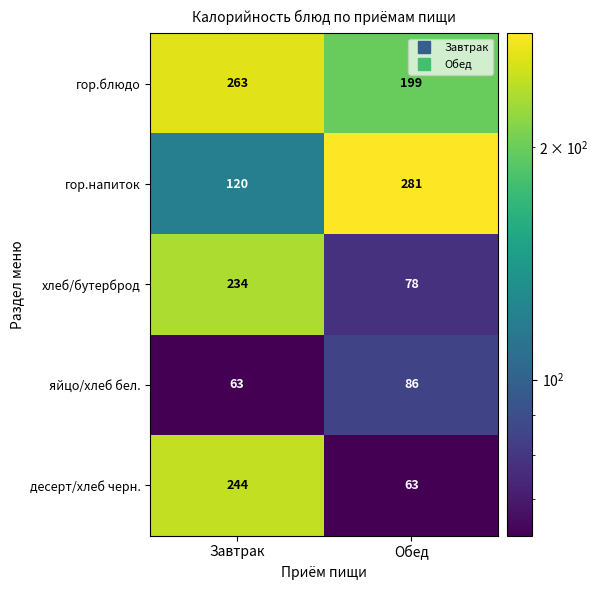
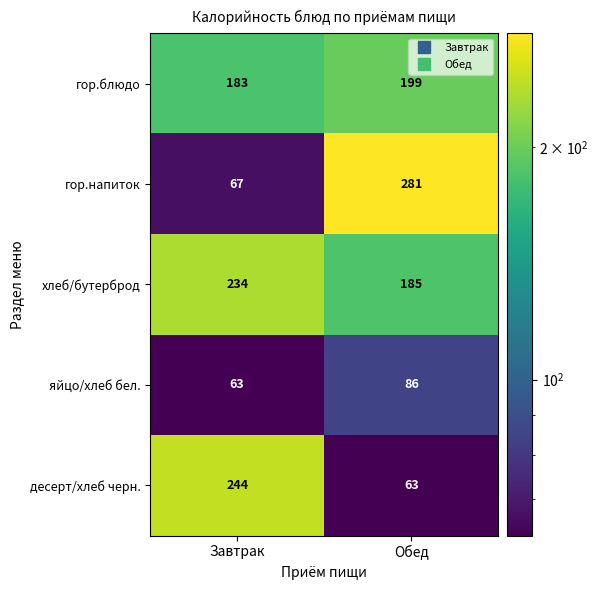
  {
    "гор.блюдо": {
-     "Завтрак": 263,
+     "Завтрак": 183,
      "Обед": 199
    },
    "гор.напиток": {
-     "Завтрак": 120,
+     "Завтрак": 67,
      "Обед": 281
    },
    "хлеб/бутерброд": {
      "Завтрак": 234,
-     "Обед": 78
+     "Обед": 185
    },
    "яйцо/хлеб бел.": {
      "Завтрак": 63,
      "Обед": 86
    },
    "десерт/хлеб черн.": {
      "Завтрак": 244,
      "Обед": 63
    }
  }
